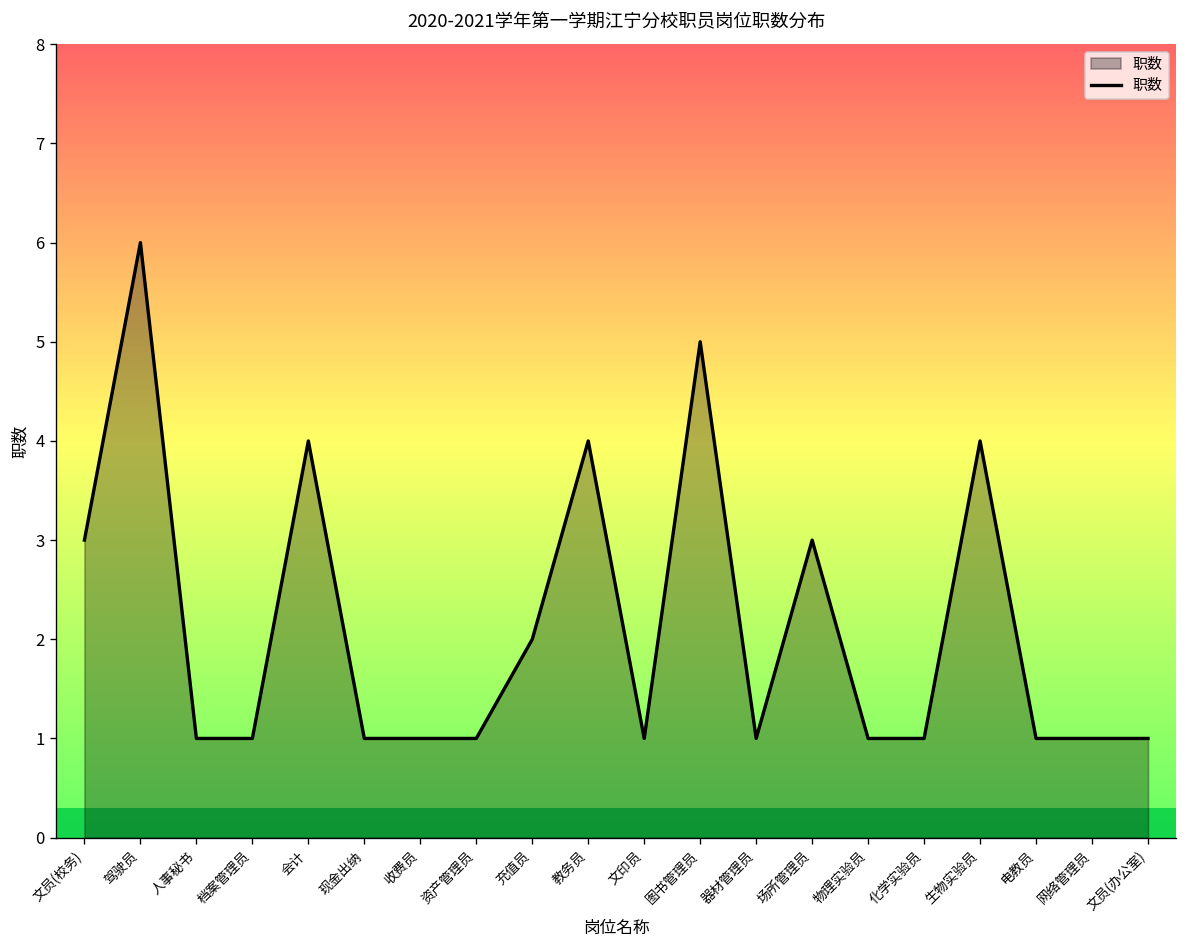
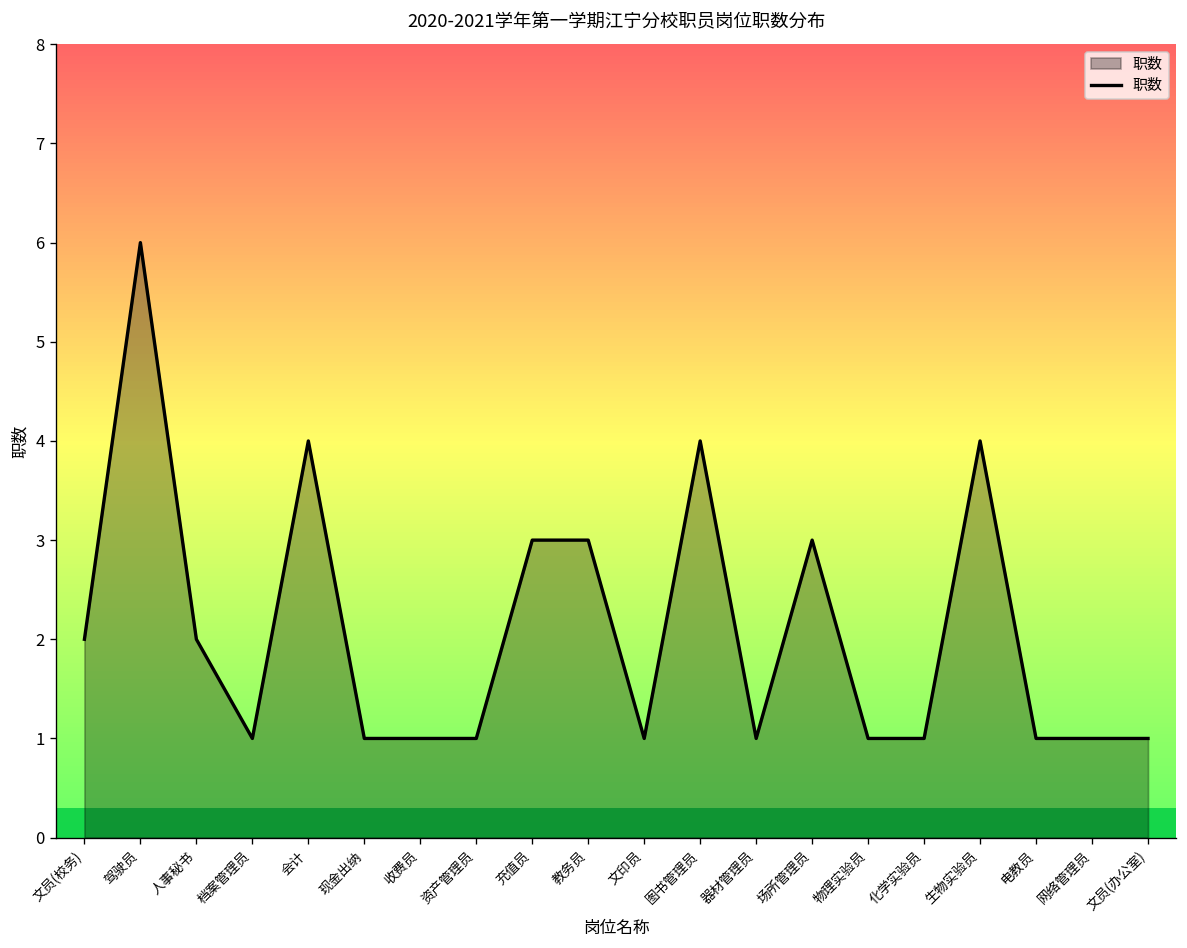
  {
-   "文员(校务)": 3,
+   "文员(校务)": 2,
    "驾驶员": 6,
-   "人事秘书": 1,
+   "人事秘书": 2,
    "档案管理员": 1,
    "会计": 4,
    "现金出纳": 1,
    "收费员": 1,
    "资产管理员": 1,
-   "充值员": 2,
-   "教务员": 4,
+   "充值员": 3,
+   "教务员": 3,
    "文印员": 1,
-   "图书管理员": 5,
+   "图书管理员": 4,
    "器材管理员": 1,
    "场所管理员": 3,
    "物理实验员": 1,
    "化学实验员": 1,
    "生物实验员": 4,
    "电教员": 1,
    "网络管理员": 1,
    "文员(办公室)": 1
  }
